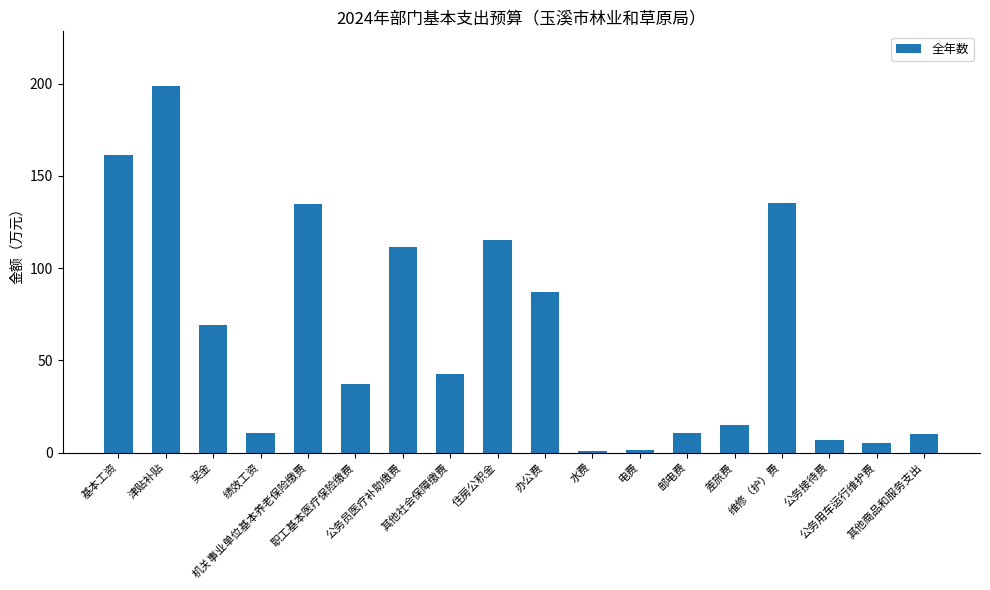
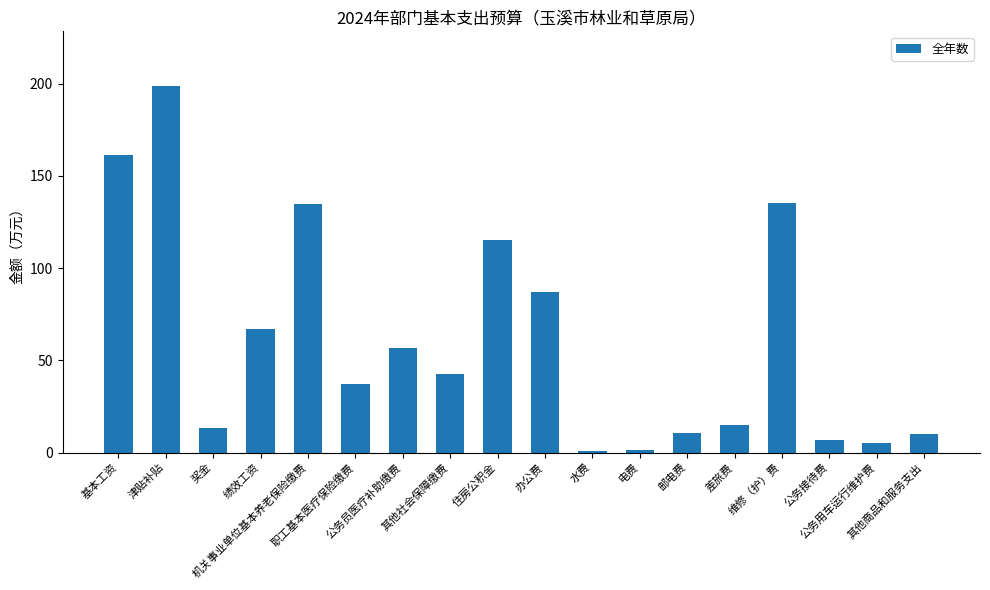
  {
    "基本工资": 161,
    "津贴补贴": 199,
-   "奖金": 69,
-   "绩效工资": 10,
+   "奖金": 13,
+   "绩效工资": 67,
    "机关事业单位基本养老保险缴费": 135,
    "职工基本医疗保险缴费": 37,
-   "公务员医疗补助缴费": 112,
+   "公务员医疗补助缴费": 57,
    "其他社会保障缴费": 42,
    "住房公积金": 115,
    "办公费": 87,
    "电费": 2,
    "邮电费": 11,
    "差旅费": 15,
    "维修（护）费": 136,
    "公务接待费": 7,
    "公务用车运行维护费": 5,
    "其他商品和服务支出": 10
  }
